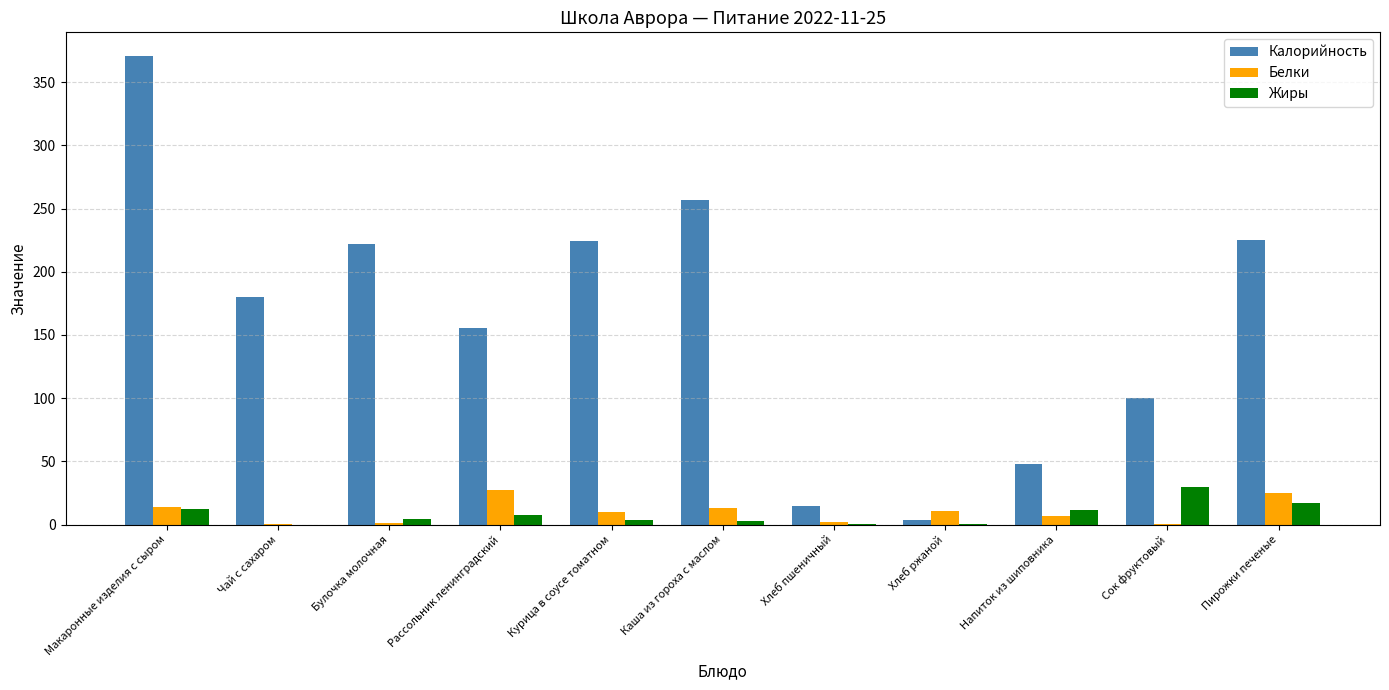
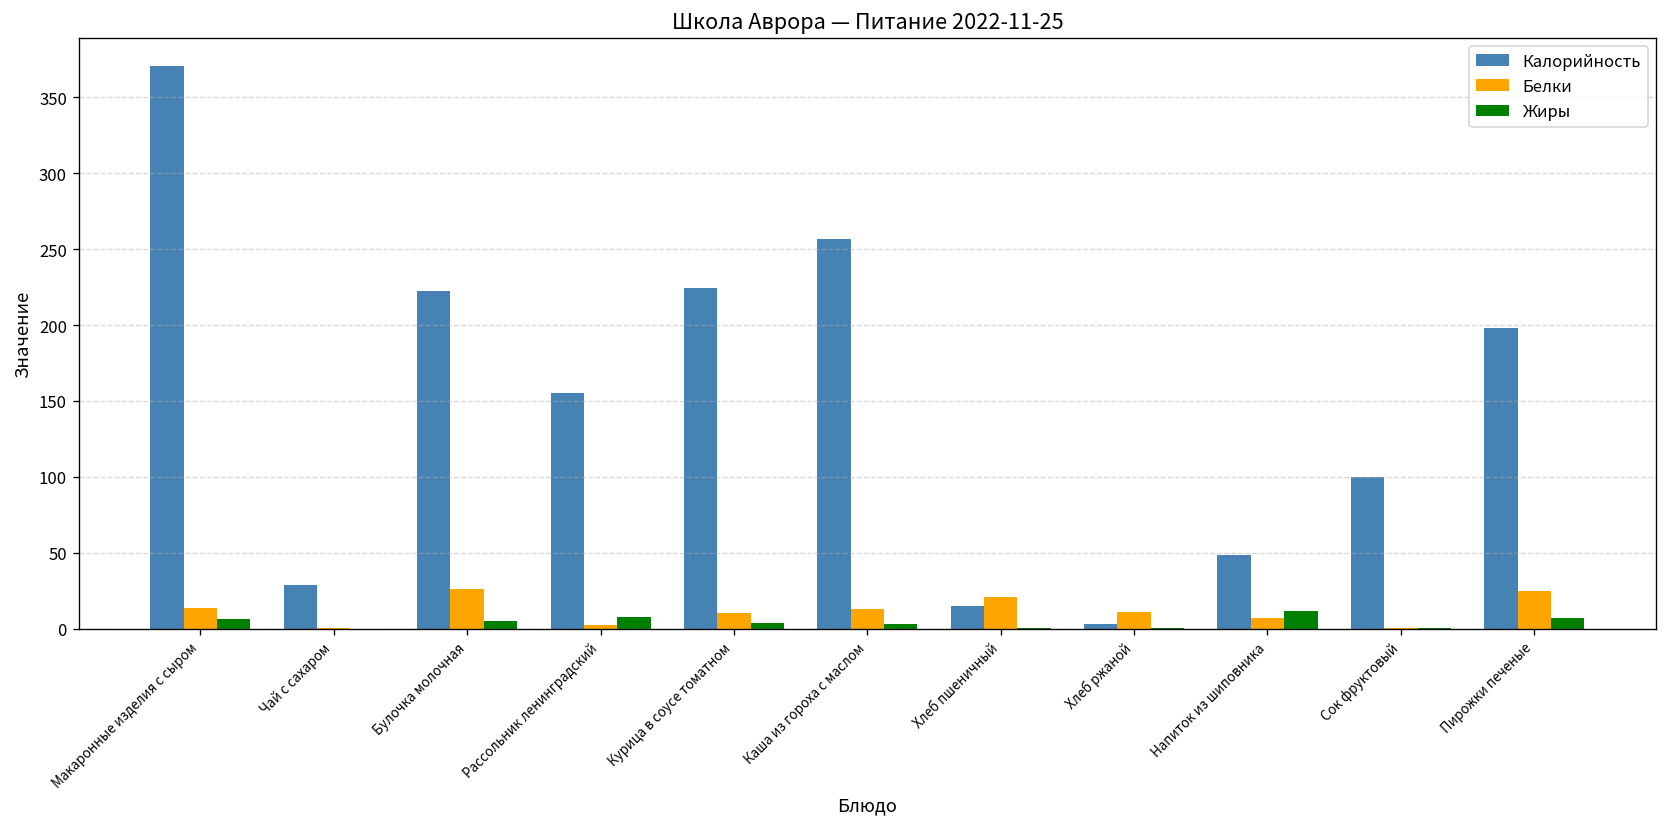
  {
    "Калорийность": {
      "Макаронные изделия с сыром": 371,
-     "Чай с сахаром": 180,
+     "Чай с сахаром": 28,
      "Булочка молочная": 222,
      "Рассольник ленинградский": 155,
      "Курица в соусе томатном": 225,
      "Каша из гороха с маслом": 256,
      "Хлеб пшеничный": 15,
      "Хлеб ржаной": 3,
      "Напиток из шиповника": 48,
      "Сок фруктовый": 100,
-     "Пирожки печеные": 225
+     "Пирожки печеные": 198
    },
    "Белки": {
      "Макаронные изделия с сыром": 14,
-     "Булочка молочная": 1,
-     "Рассольник ленинградский": 27,
+     "Булочка молочная": 26,
+     "Рассольник ленинградский": 2,
      "Курица в соусе томатном": 10,
      "Каша из гороха с маслом": 13,
-     "Хлеб пшеничный": 2,
+     "Хлеб пшеничный": 21,
      "Хлеб ржаной": 11,
      "Напиток из шиповника": 7,
      "Пирожки печеные": 25
    },
    "Жиры": {
-     "Макаронные изделия с сыром": 13,
+     "Макаронные изделия с сыром": 6,
      "Чай с сахаром": 0,
      "Булочка молочная": 5,
      "Рассольник ленинградский": 7,
      "Курица в соусе томатном": 4,
      "Каша из гороха с маслом": 3,
      "Напиток из шиповника": 12,
-     "Сок фруктовый": 30,
-     "Пирожки печеные": 17
+     "Сок фруктовый": 0,
+     "Пирожки печеные": 7
    }
  }
